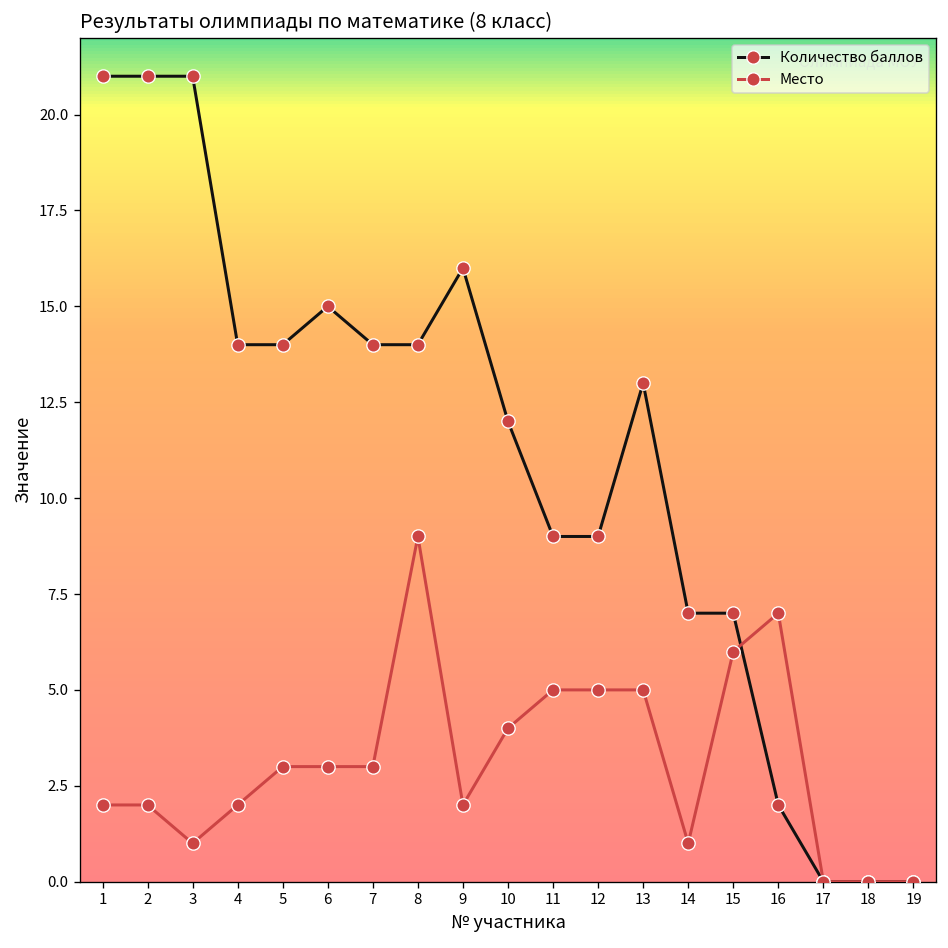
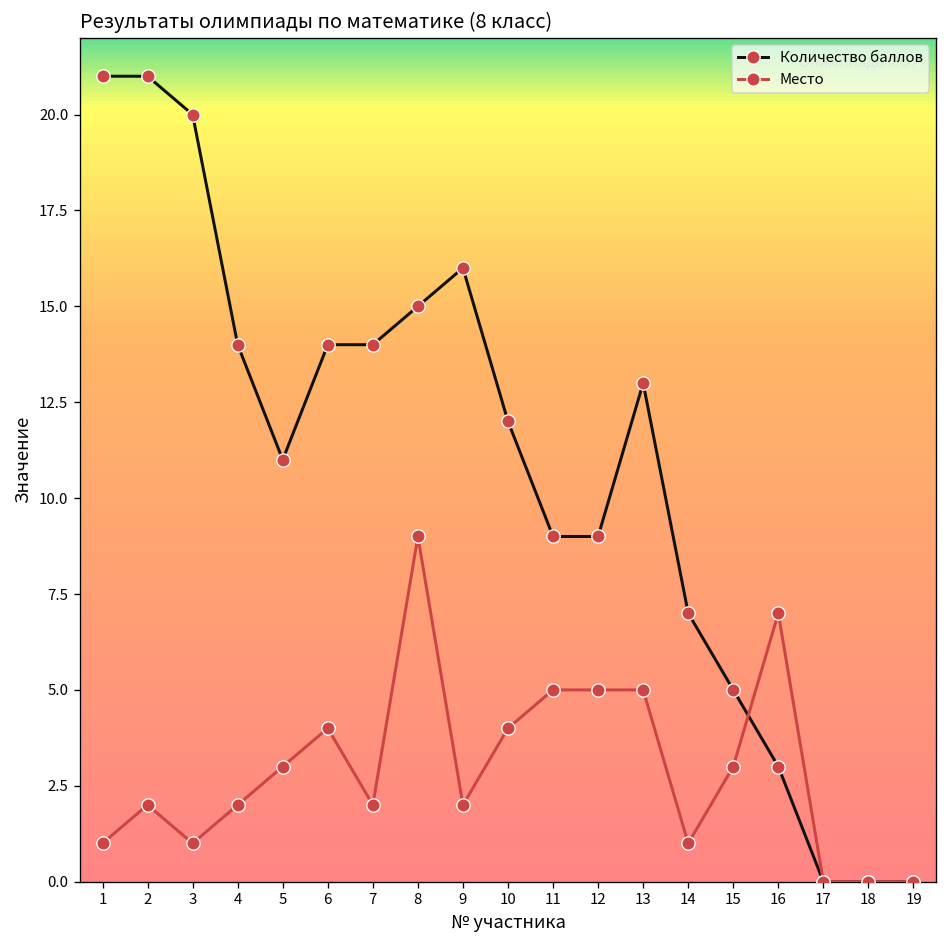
  {
    "Количество баллов": {
      "1": 21,
      "2": 21,
-     "3": 21,
+     "3": 20,
      "4": 14,
-     "5": 14,
-     "6": 15,
+     "5": 11,
+     "6": 14,
      "7": 14,
-     "8": 14,
+     "8": 15,
      "9": 16,
      "10": 12,
      "11": 9,
      "12": 9,
      "13": 13,
      "14": 7,
-     "15": 7,
-     "16": 2
+     "15": 5,
+     "16": 3
    },
    "Место": {
-     "1": 2,
+     "1": 1,
      "2": 2,
      "3": 1,
      "4": 2,
      "5": 3,
-     "6": 3,
-     "7": 3,
+     "6": 4,
+     "7": 2,
      "8": 9,
      "9": 2,
      "10": 4,
      "11": 5,
      "12": 5,
      "13": 5,
      "14": 1,
-     "15": 6,
+     "15": 3,
      "16": 7
    }
  }
